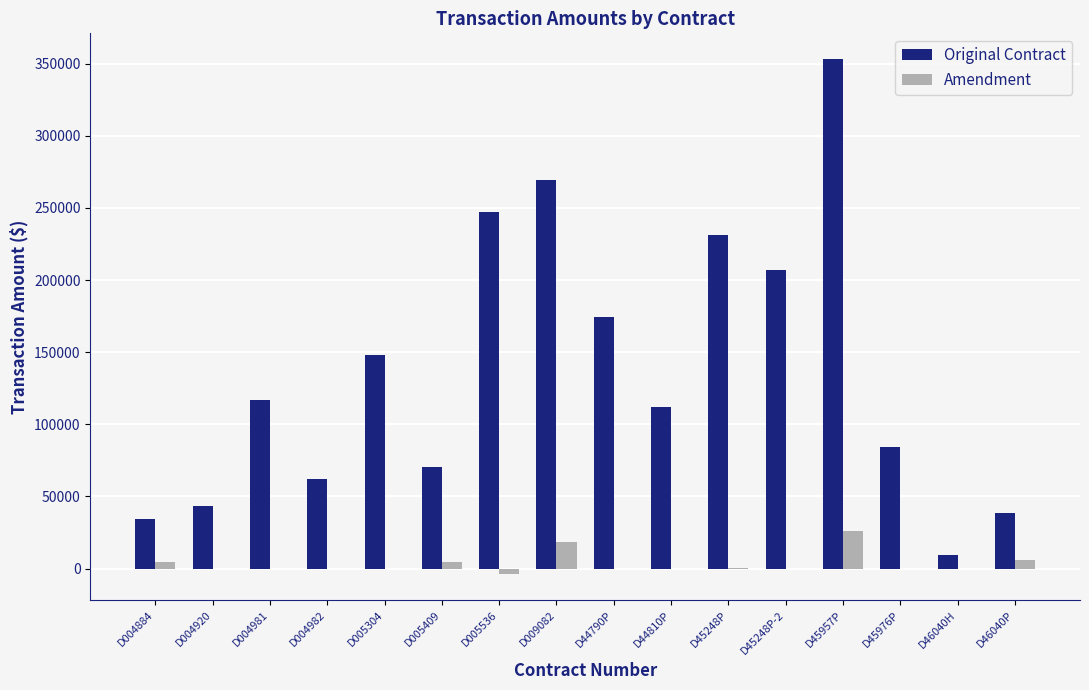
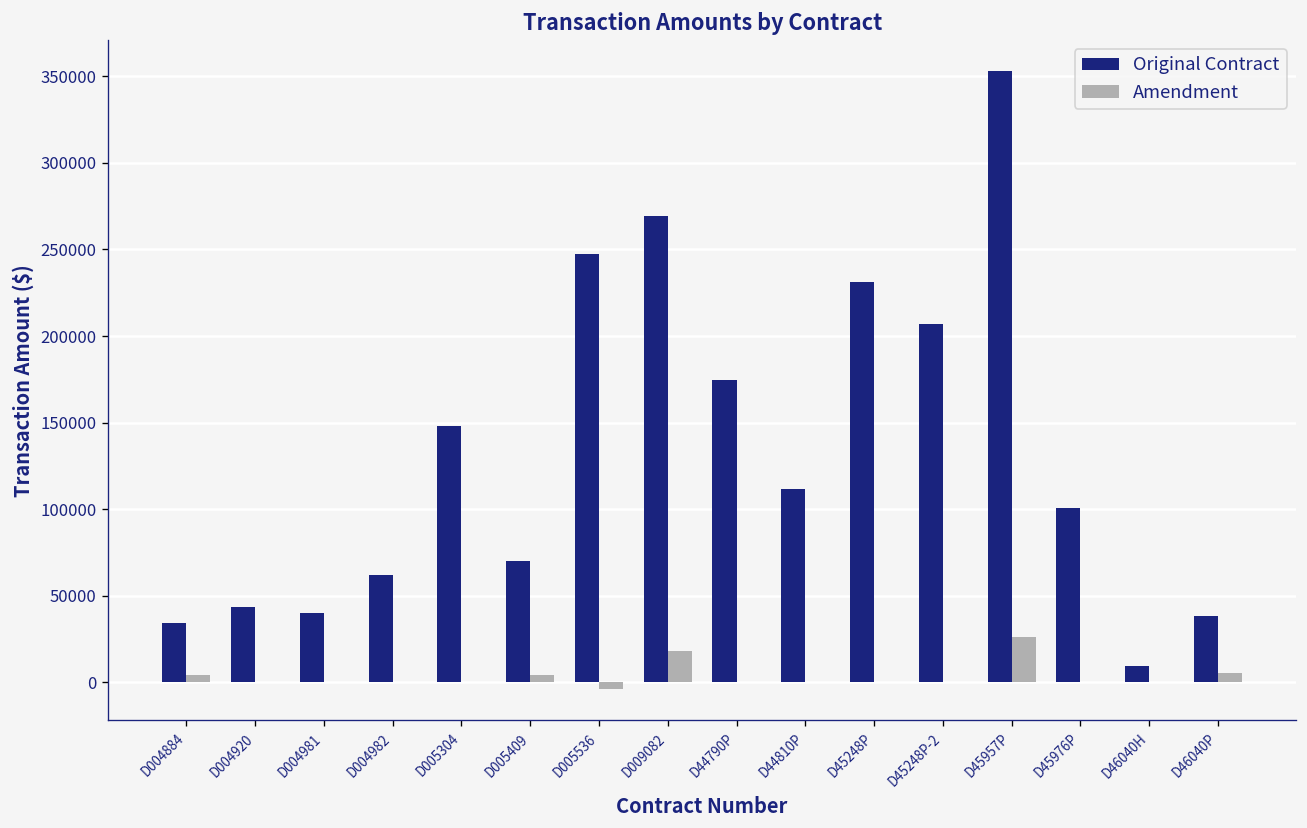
  {
    "Original Contract": {
      "D004884": 35000,
      "D004920": 44000,
-     "D004981": 117000,
+     "D004981": 40000,
      "D004982": 62000,
      "D005304": 148000,
      "D005409": 70000,
      "D005536": 247000,
      "D009082": 269000,
      "D44790P": 175000,
      "D44810P": 112000,
      "D45248P": 231000,
      "D45248P-2": 207000,
      "D45957P": 353000,
-     "D45976P": 84000,
+     "D45976P": 101000,
      "D46040H": 10000,
      "D46040P": 38000
    },
    "Amendment": {
      "D004884": 4000,
      "D004920": 0,
      "D004981": 0,
      "D004982": 0,
      "D005304": 0,
      "D005409": 4000,
      "D005536": -4000,
      "D009082": 18000,
      "D44790P": 0,
      "D44810P": 0,
      "D45248P-2": 0,
      "D45957P": 26000,
      "D45976P": 0,
      "D46040H": 0,
      "D46040P": 6000
    }
  }
